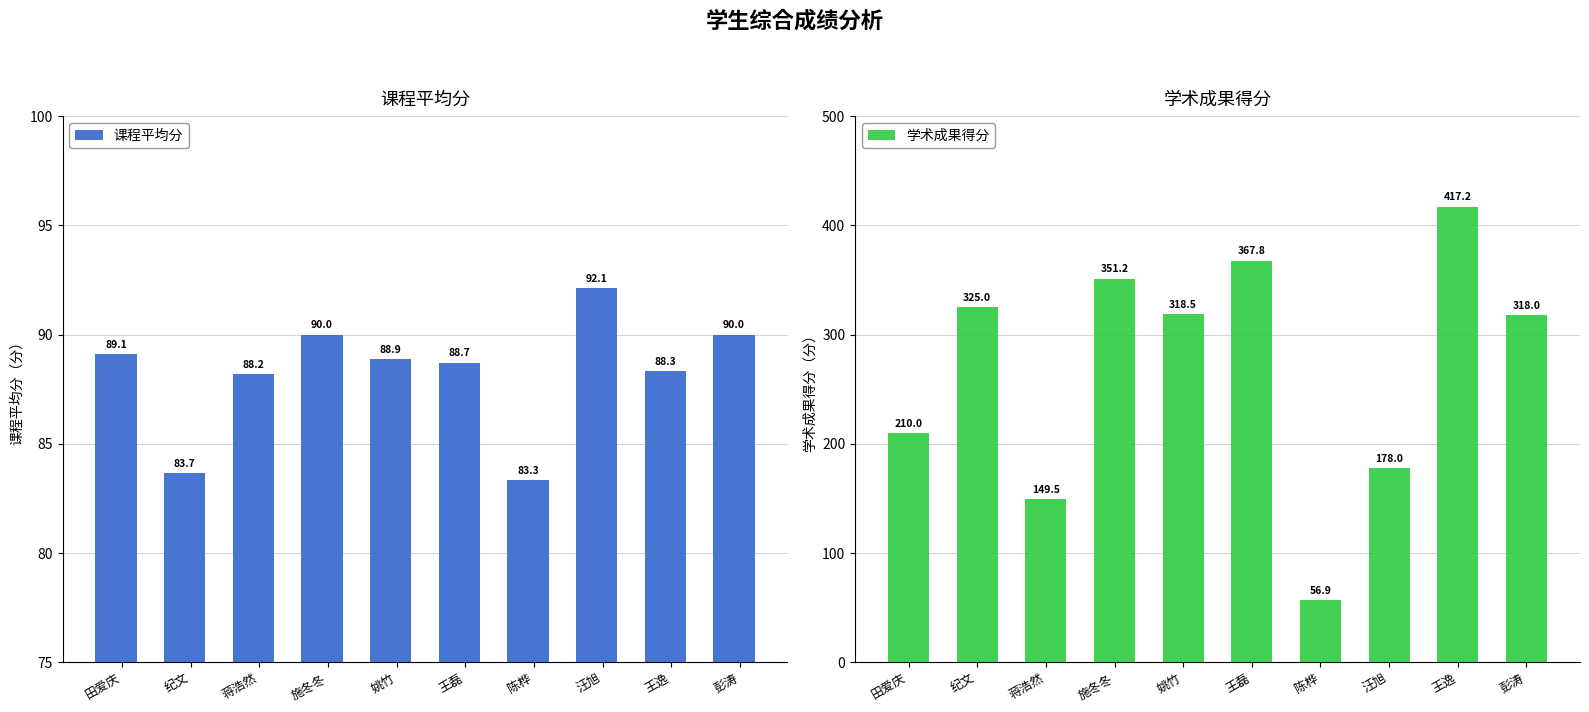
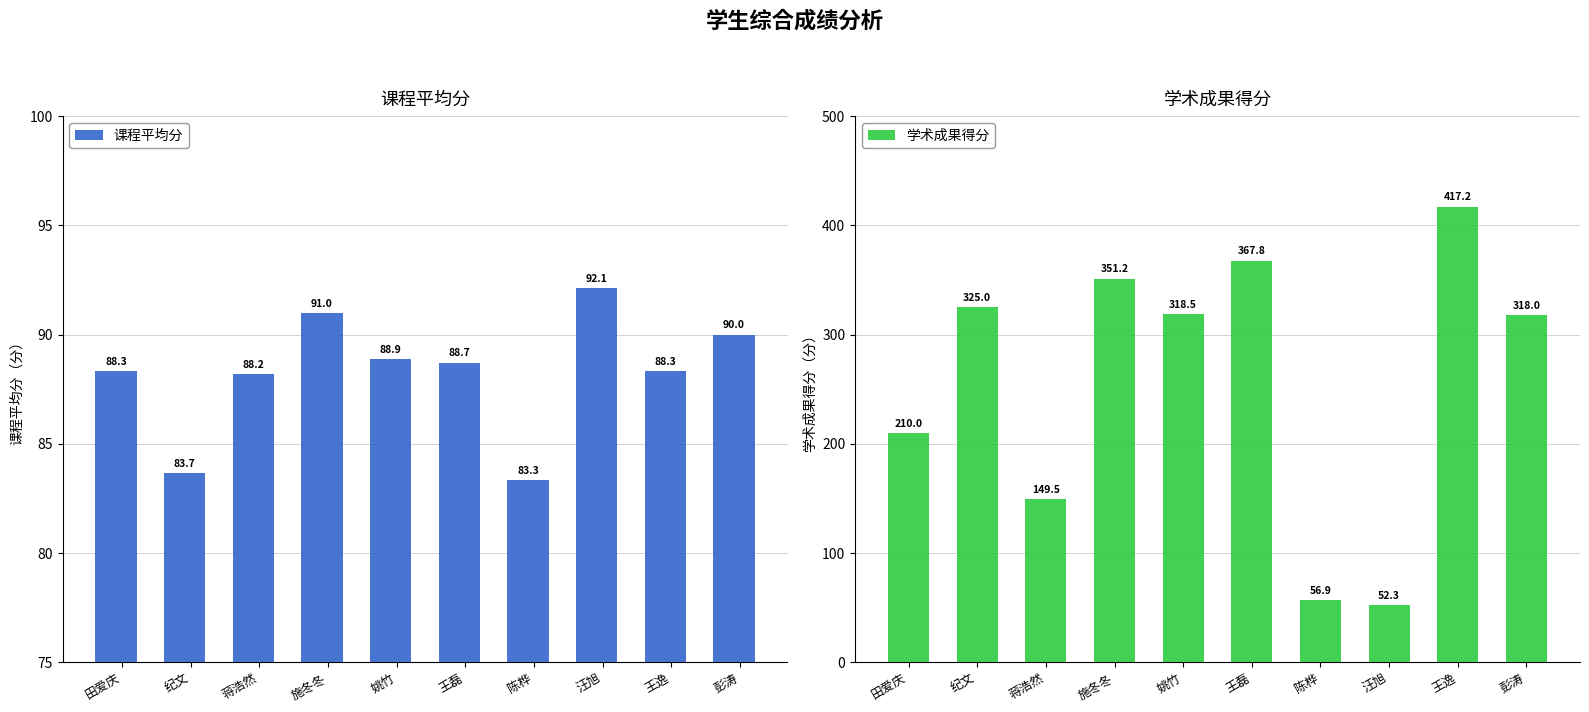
  {
    "课程平均分": {
-     "田爱庆": 89.1,
+     "田爱庆": 88.3,
      "纪文": 83.7,
      "蒋浩然": 88.2,
-     "施冬冬": 90.0,
+     "施冬冬": 91.0,
      "姚竹": 88.9,
      "王磊": 88.7,
      "陈桦": 83.3,
      "汪旭": 92.1,
      "王逸": 88.3,
      "彭涛": 90.0
    },
    "学术成果得分": {
      "田爱庆": 210.0,
      "纪文": 325.0,
      "蒋浩然": 149.5,
      "施冬冬": 351.2,
      "姚竹": 318.5,
      "王磊": 367.8,
      "陈桦": 56.9,
-     "汪旭": 178.0,
+     "汪旭": 52.3,
      "王逸": 417.2,
      "彭涛": 318.0
    }
  }
